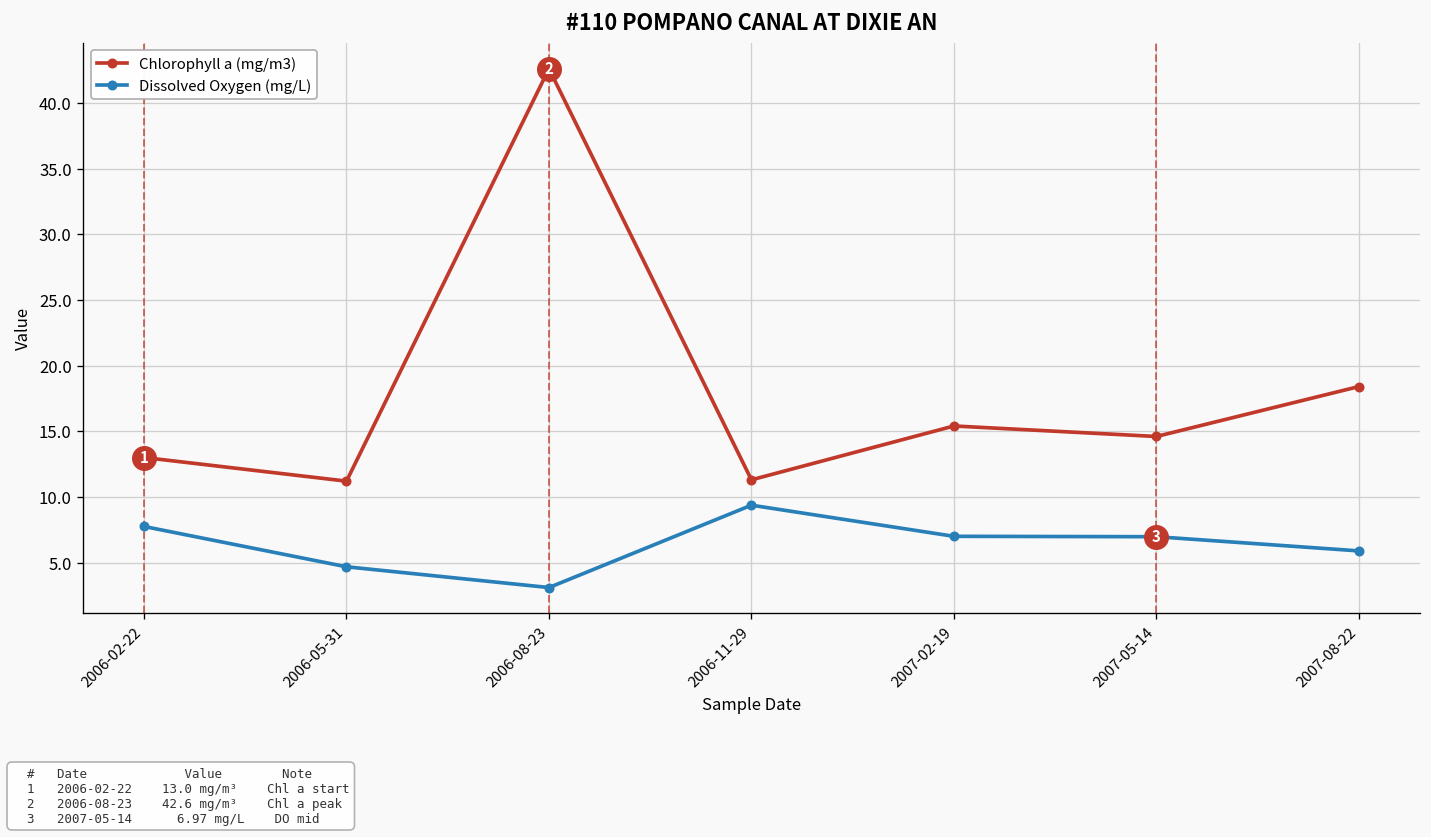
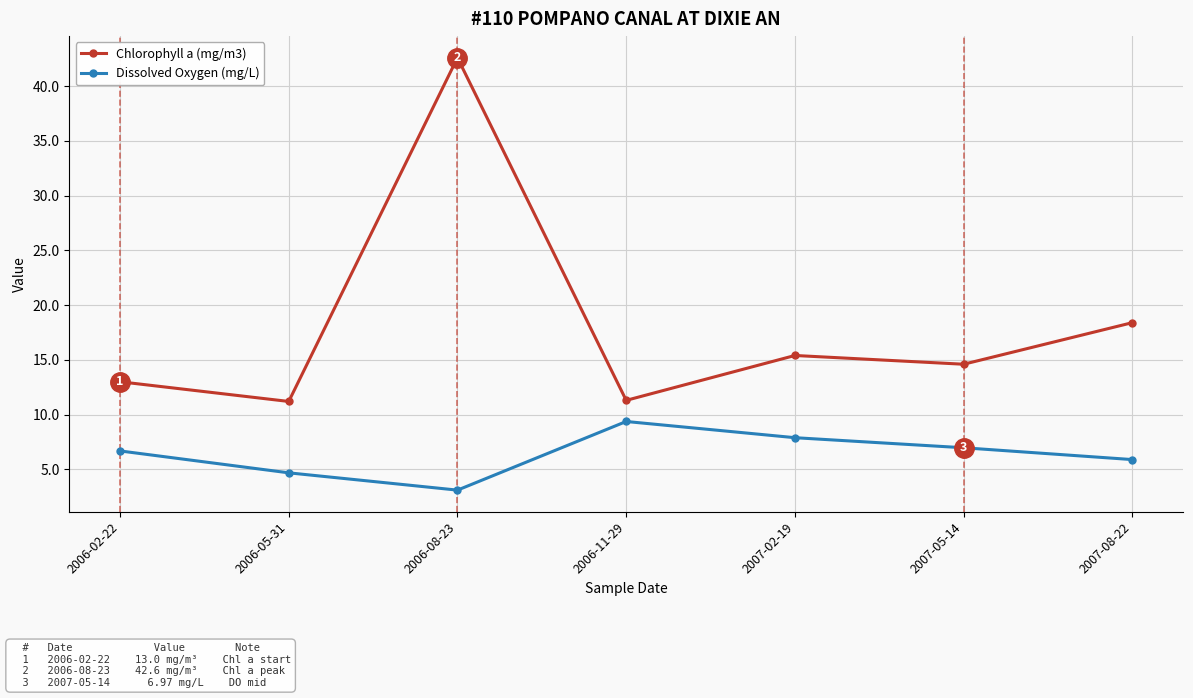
  {
    "Dissolved Oxygen (mg/L)": {
-     "2006-02-22": 7.8,
+     "2006-02-22": 6.7,
      "2006-05-31": 4.7,
      "2006-08-23": 3.1,
      "2006-11-29": 9.4,
-     "2007-02-19": 7.0,
+     "2007-02-19": 7.9,
      "2007-08-22": 5.9
    }
  }
